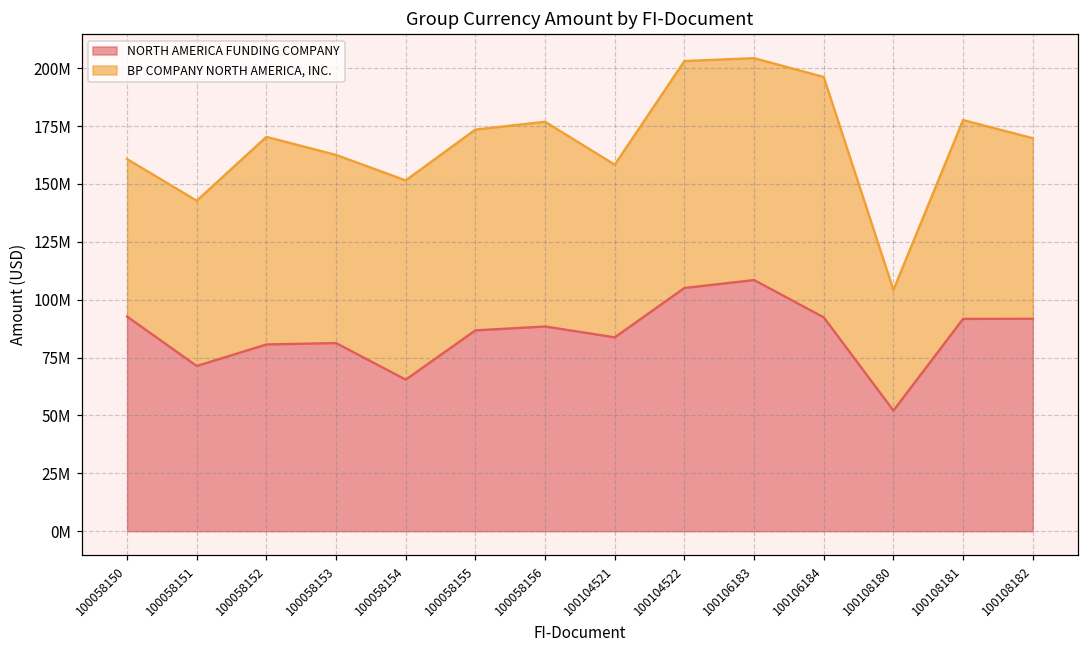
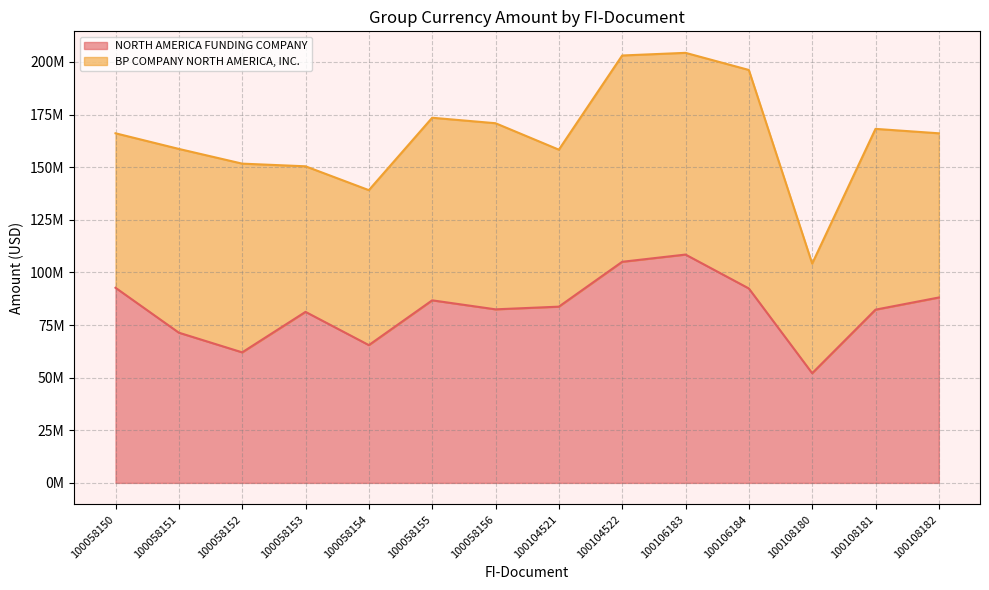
  {
    "NORTH AMERICA FUNDING COMPANY": {
      "100058150": 93000000,
      "100058151": 71000000,
-     "100058152": 81000000,
+     "100058152": 62000000,
      "100058153": 81000000,
      "100058154": 65000000,
      "100058155": 87000000,
-     "100058156": 88000000,
+     "100058156": 82000000,
      "100104521": 84000000,
      "100104522": 105000000,
      "100106183": 108000000,
      "100106184": 92000000,
      "100108180": 52000000,
-     "100108181": 92000000,
-     "100108182": 92000000
+     "100108181": 82000000,
+     "100108182": 88000000
    },
    "BP COMPANY NORTH AMERICA, INC.": {
-     "100058150": 68000000,
-     "100058151": 71000000,
+     "100058150": 73000000,
+     "100058151": 87000000,
      "100058152": 90000000,
-     "100058153": 81000000,
-     "100058154": 86000000,
+     "100058153": 69000000,
+     "100058154": 74000000,
      "100058155": 87000000,
      "100058156": 88000000,
      "100104521": 75000000,
      "100104522": 98000000,
      "100106183": 96000000,
      "100106184": 104000000,
      "100108180": 52000000,
      "100108181": 86000000,
      "100108182": 78000000
    }
  }
